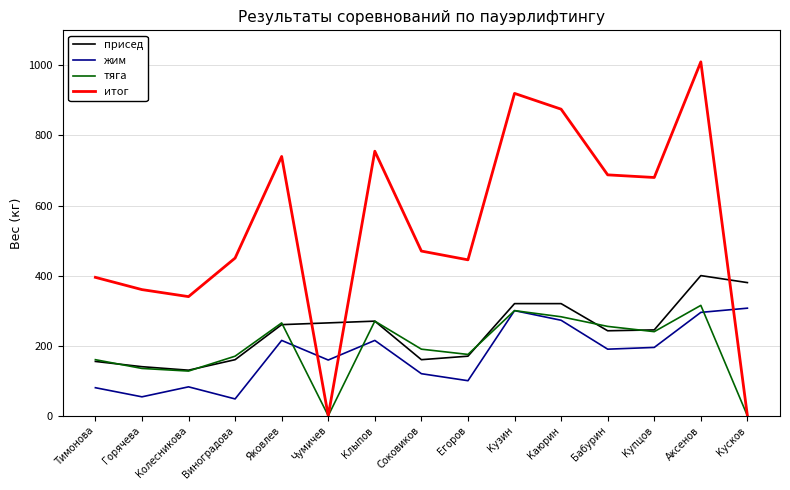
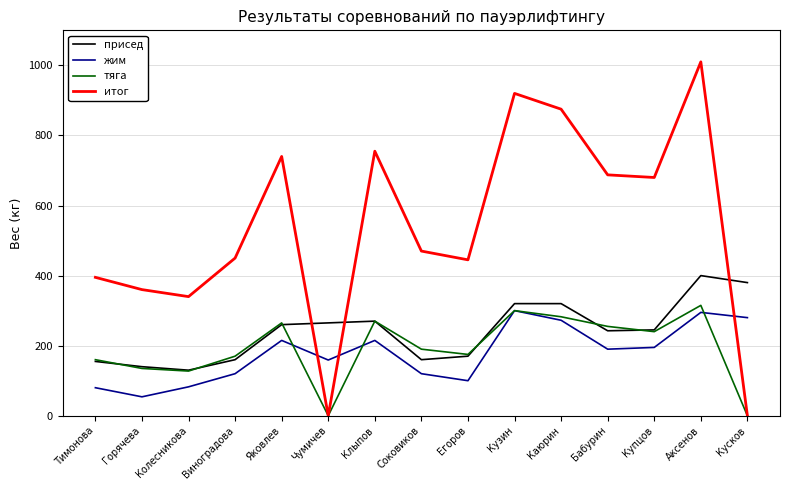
  {
    "присед": {
      "Виноградова": 160,
      "Чумичев": 270,
      "Соковиков": 160,
      "Кузин": 320,
      "Каюрин": 320,
      "Бабурин": 240,
      "Аксенов": 400,
      "Кусков": 380
    },
    "жим": {
      "Тимонова": 80,
      "Горячева": 50,
      "Колесникова": 80,
-     "Виноградова": 50,
+     "Виноградова": 120,
      "Яковлев": 220,
      "Чумичев": 160,
      "Клыпов": 220,
      "Соковиков": 120,
      "Егоров": 100,
      "Каюрин": 270,
      "Бабурин": 190,
      "Купцов": 200,
      "Аксенов": 300,
-     "Кусков": 310
+     "Кусков": 280
    },
    "тяга": {
      "Виноградова": 170,
      "Соковиков": 190,
      "Каюрин": 280,
      "Бабурин": 260,
      "Аксенов": 320
    },
    "итог": {
      "Тимонова": 400,
      "Горячева": 360,
      "Колесникова": 340,
      "Виноградова": 450,
      "Яковлев": 740,
      "Клыпов": 760,
      "Соковиков": 470,
      "Егоров": 450,
      "Кузин": 920,
      "Каюрин": 880,
      "Бабурин": 690,
      "Купцов": 680,
      "Аксенов": 1010
    }
  }
